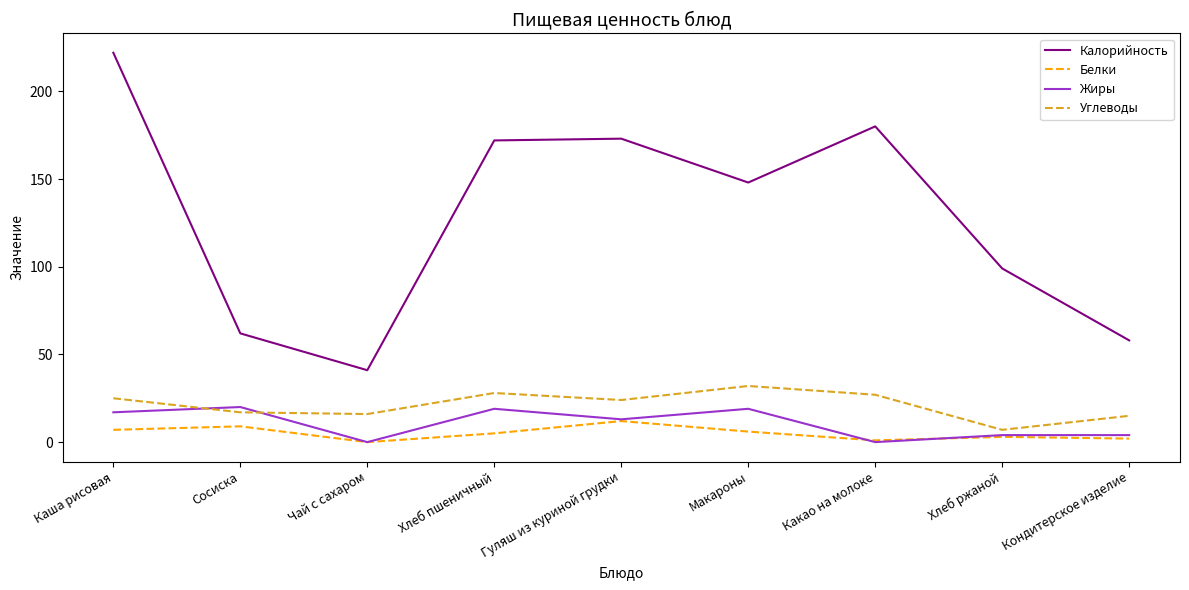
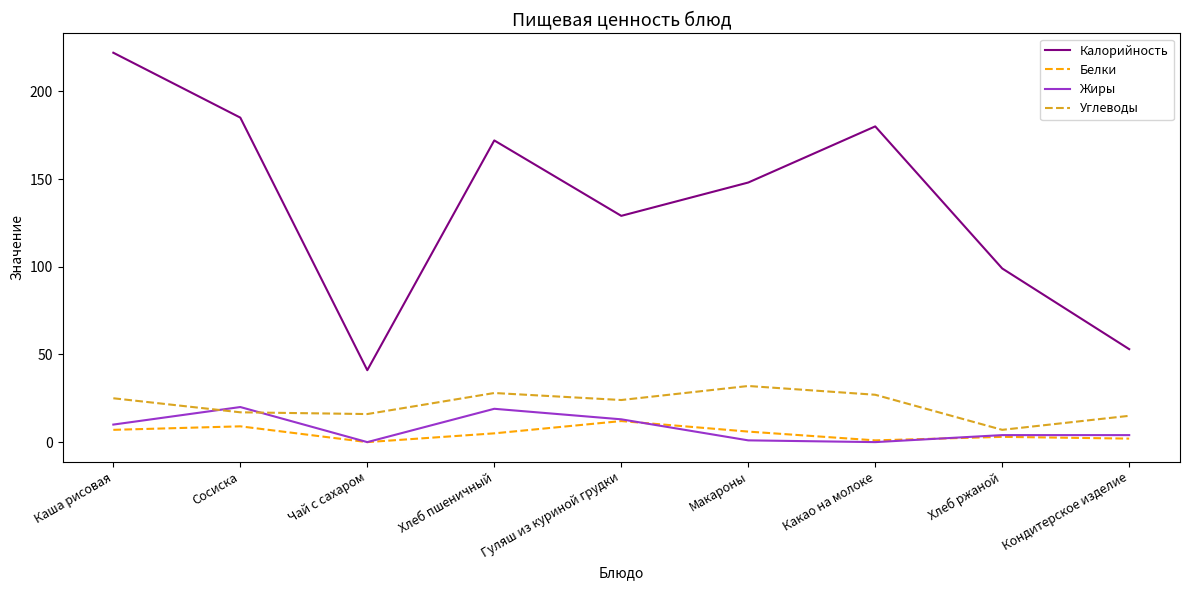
  {
    "Калорийность": {
      "Каша рисовая": 222,
-     "Сосиска": 62,
+     "Сосиска": 185,
      "Чай с сахаром": 41,
      "Хлеб пшеничный": 172,
-     "Гуляш из куриной грудки": 173,
+     "Гуляш из куриной грудки": 129,
      "Макароны": 148,
      "Какао на молоке": 180,
      "Хлеб ржаной": 99,
-     "Кондитерское изделие": 58
+     "Кондитерское изделие": 53
    },
    "Жиры": {
-     "Каша рисовая": 17,
+     "Каша рисовая": 10,
      "Сосиска": 20,
      "Хлеб пшеничный": 19,
-     "Макароны": 19,
+     "Макароны": 1,
      "Кондитерское изделие": 4
    }
  }
